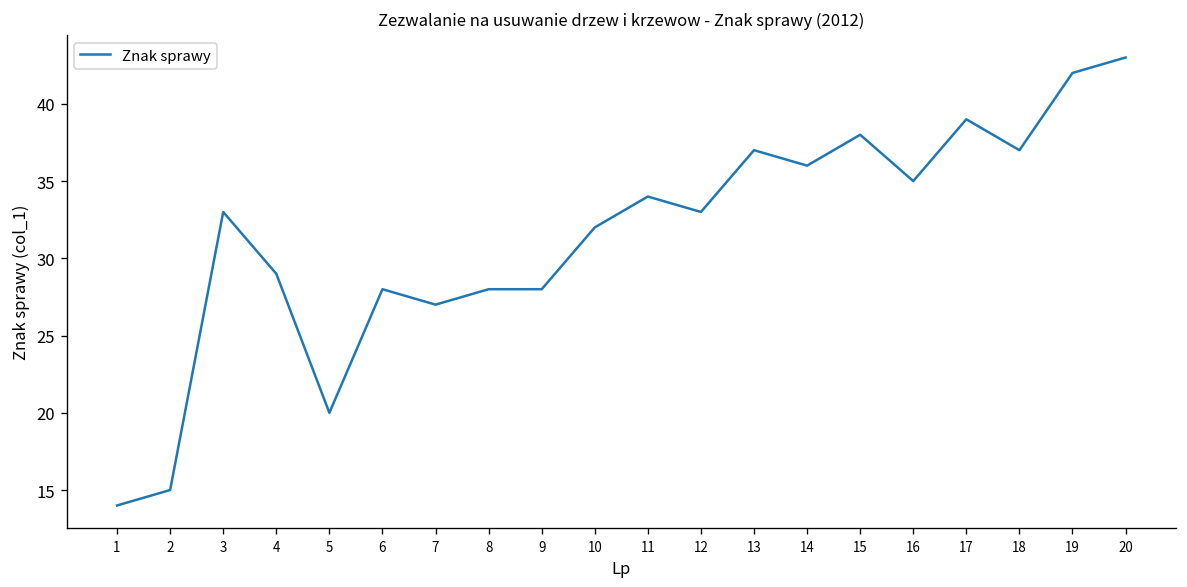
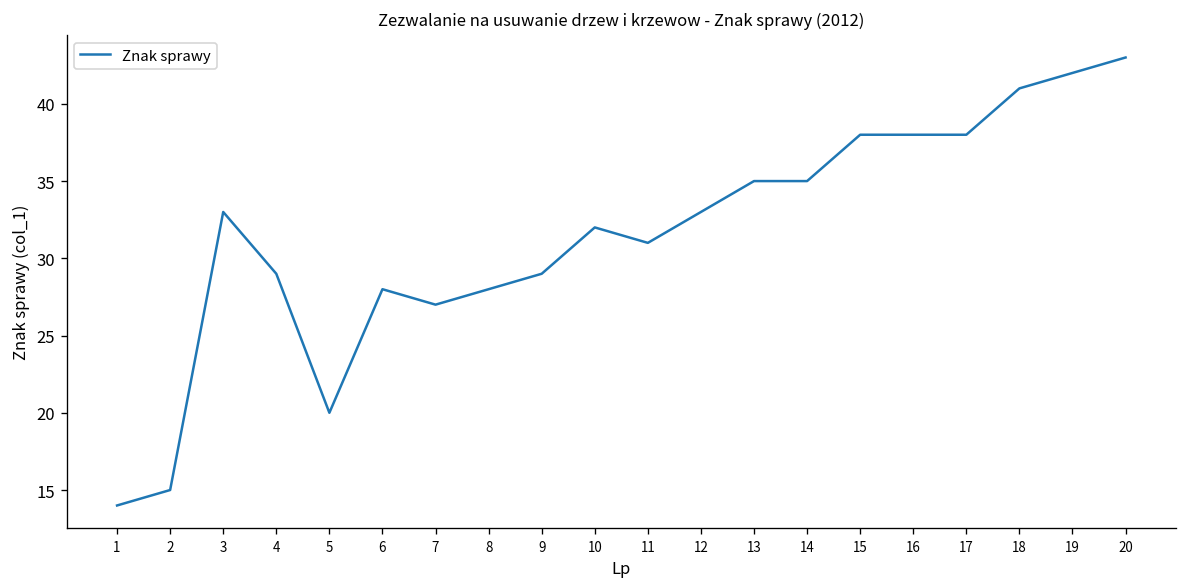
  {
    "1": 14,
    "2": 15,
    "3": 33,
    "4": 29,
    "5": 20,
    "6": 28,
    "7": 27,
    "8": 28,
-   "9": 28,
+   "9": 29,
    "10": 32,
-   "11": 34,
+   "11": 31,
    "12": 33,
-   "13": 37,
-   "14": 36,
+   "13": 35,
+   "14": 35,
    "15": 38,
-   "16": 35,
-   "17": 39,
-   "18": 37,
+   "16": 38,
+   "17": 38,
+   "18": 41,
    "19": 42,
    "20": 43
  }
